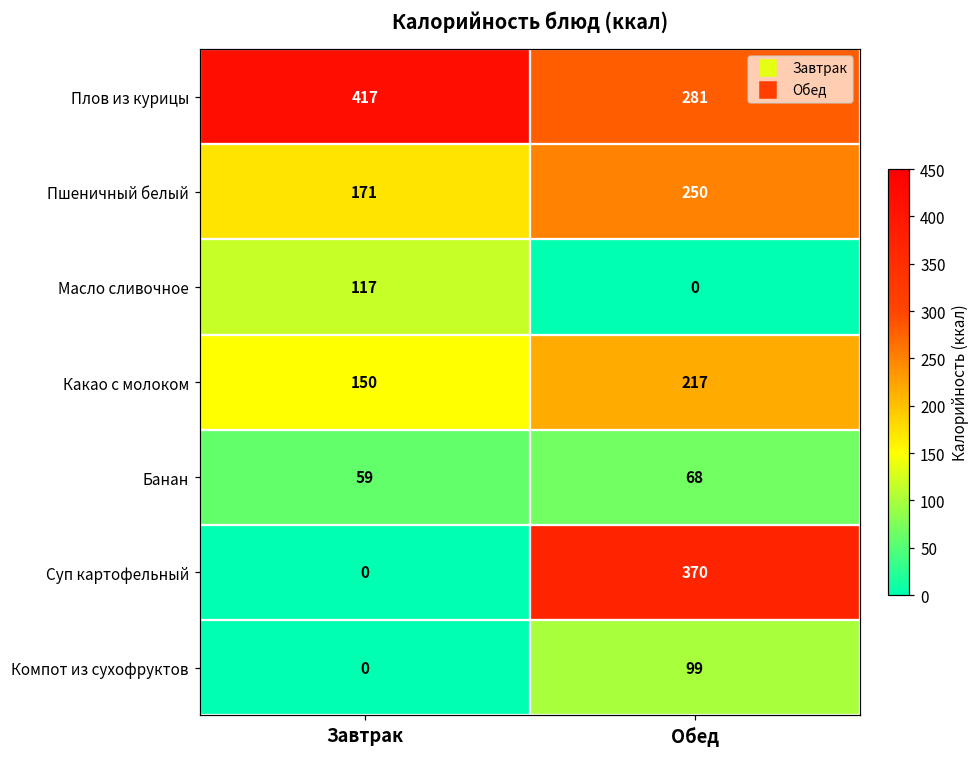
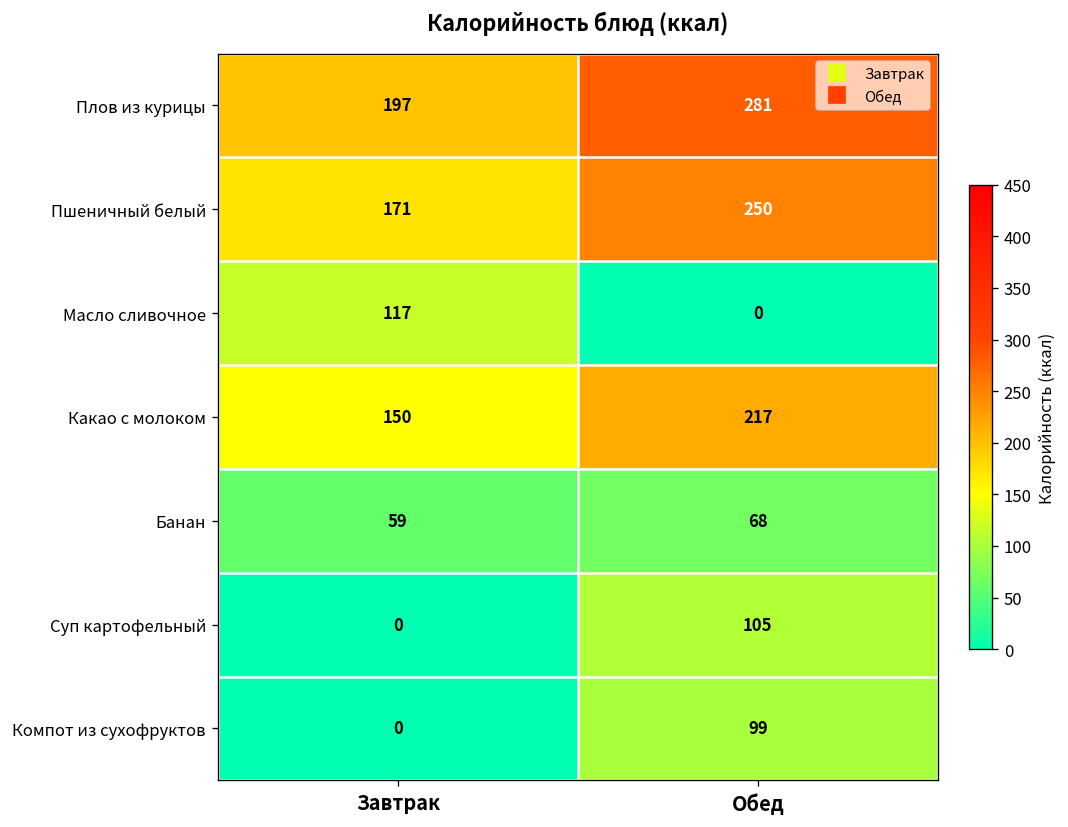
  {
    "Плов из курицы": {
-     "Завтрак": 417,
+     "Завтрак": 197,
      "Обед": 281
    },
    "Пшеничный белый": {
      "Завтрак": 171,
      "Обед": 250
    },
    "Масло сливочное": {
      "Завтрак": 117,
      "Обед": 0
    },
    "Какао с молоком": {
      "Завтрак": 150,
      "Обед": 217
    },
    "Банан": {
      "Завтрак": 59,
      "Обед": 68
    },
    "Суп картофельный": {
      "Завтрак": 0,
-     "Обед": 370
+     "Обед": 105
    },
    "Компот из сухофруктов": {
      "Завтрак": 0,
      "Обед": 99
    }
  }
